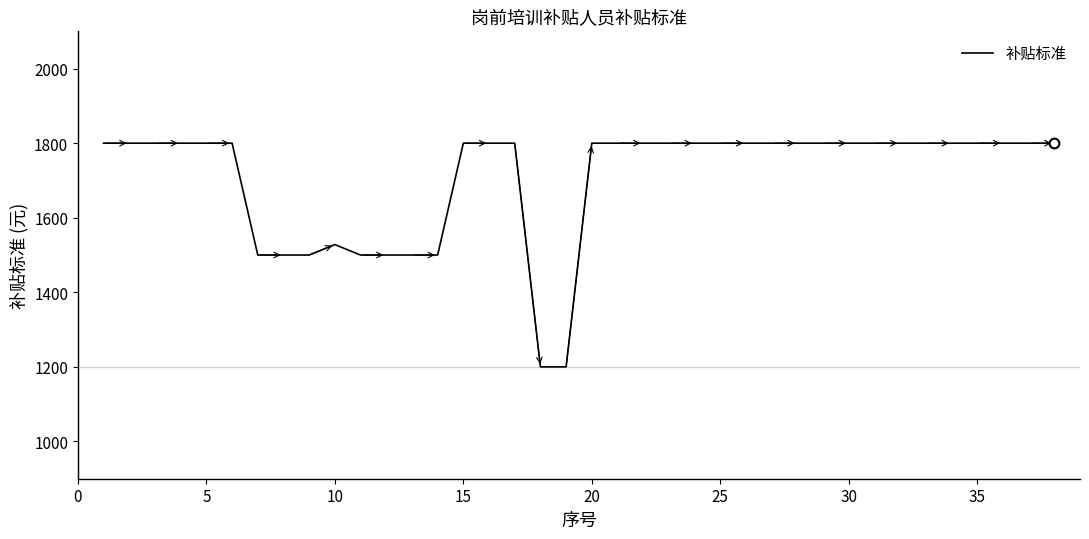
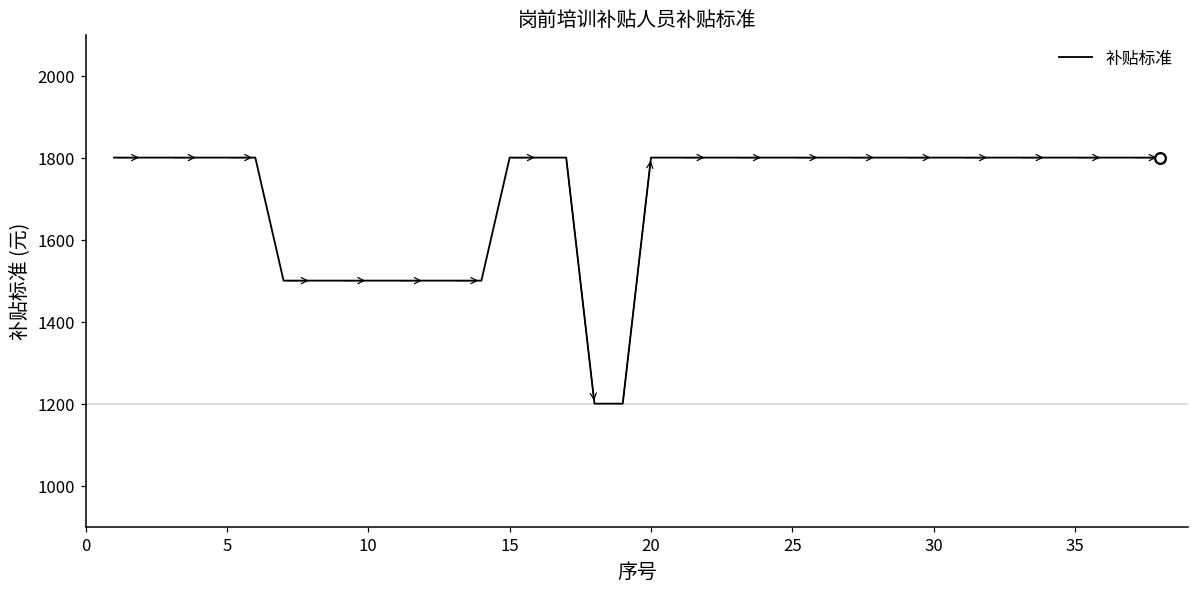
  {
    "补贴标准": {
      "5": 1800,
-     "10": 1530,
+     "10": 1500,
      "15": 1800,
      "20": 1800,
      "25": 1800,
      "30": 1800,
      "35": 1800
    }
  }
